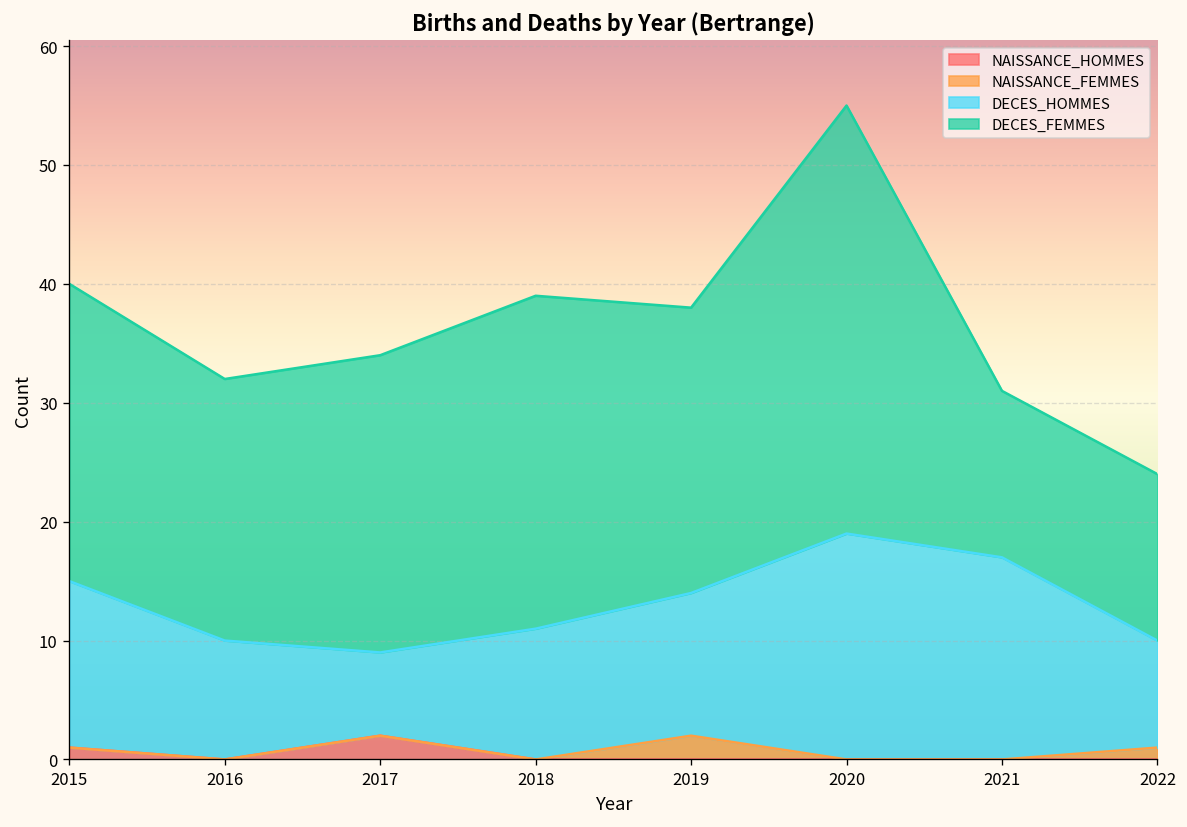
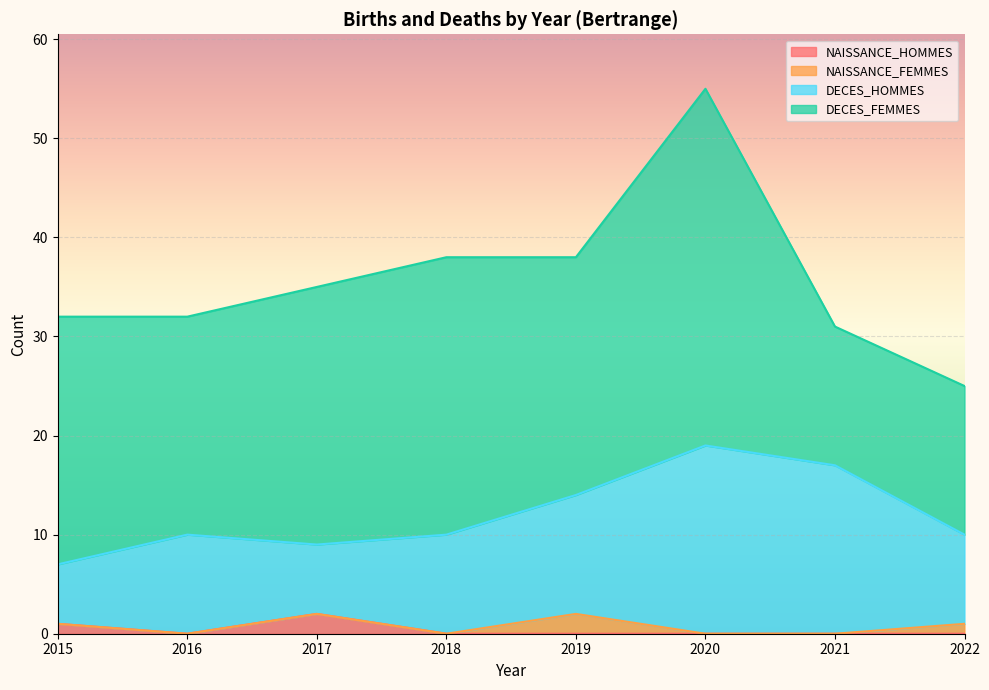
  {
    "NAISSANCE_HOMMES": {
      "2019": 0,
      "2022": 0
    },
    "NAISSANCE_FEMMES": {
      "2019": 2,
      "2022": 1
    },
    "DECES_HOMMES": {
-     "2015": 14,
+     "2015": 6,
      "2016": 10,
      "2017": 7,
-     "2018": 11,
+     "2018": 10,
      "2019": 12,
      "2020": 19,
      "2021": 17,
      "2022": 9
    },
    "DECES_FEMMES": {
      "2015": 25,
      "2016": 22,
-     "2017": 25,
+     "2017": 26,
      "2018": 28,
      "2019": 24,
      "2020": 36,
      "2021": 14,
-     "2022": 14
+     "2022": 15
    }
  }
